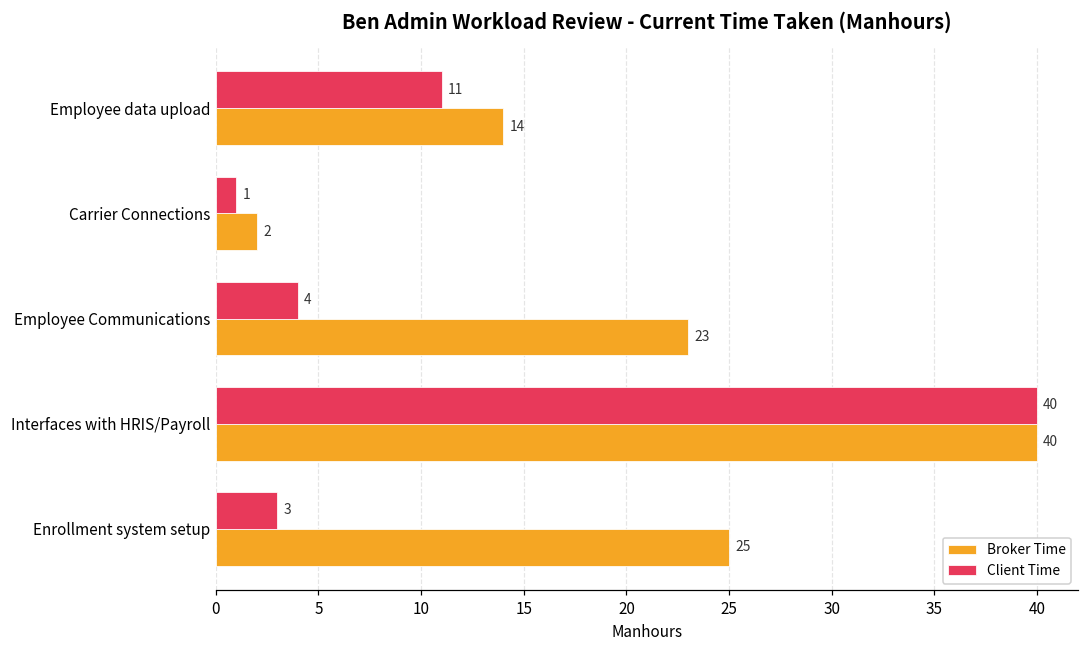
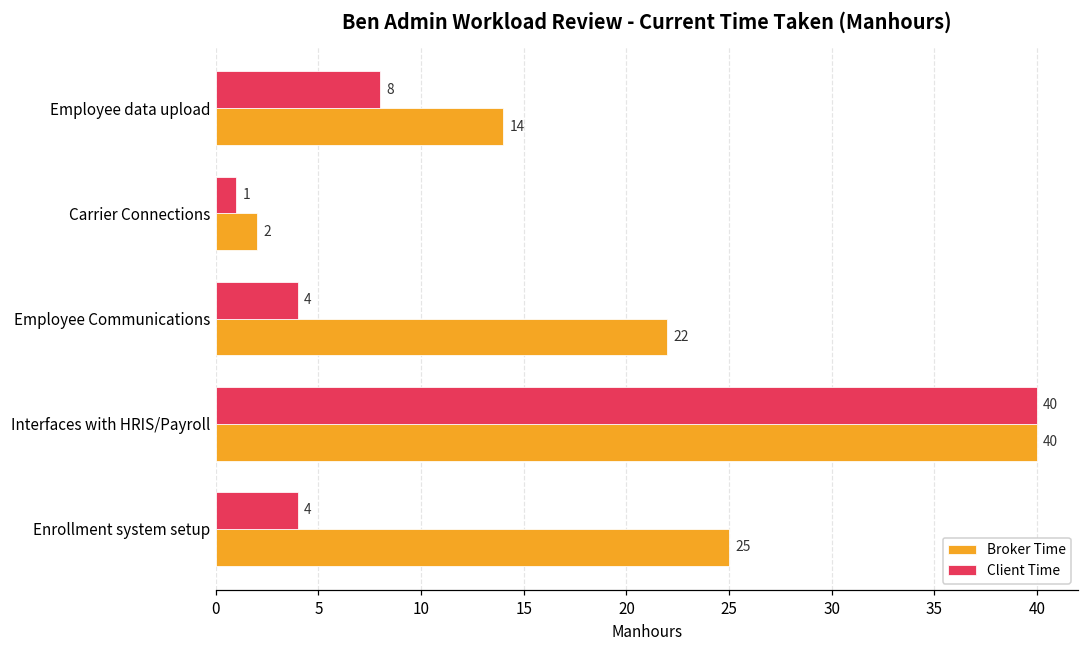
  {
    "Broker Time": {
      "Employee data upload": 14,
      "Carrier Connections": 2,
-     "Employee Communications": 23,
+     "Employee Communications": 22,
      "Interfaces with HRIS/Payroll": 40,
      "Enrollment system setup": 25
    },
    "Client Time": {
-     "Employee data upload": 11,
+     "Employee data upload": 8,
      "Carrier Connections": 1,
      "Employee Communications": 4,
      "Interfaces with HRIS/Payroll": 40,
-     "Enrollment system setup": 3
+     "Enrollment system setup": 4
    }
  }
